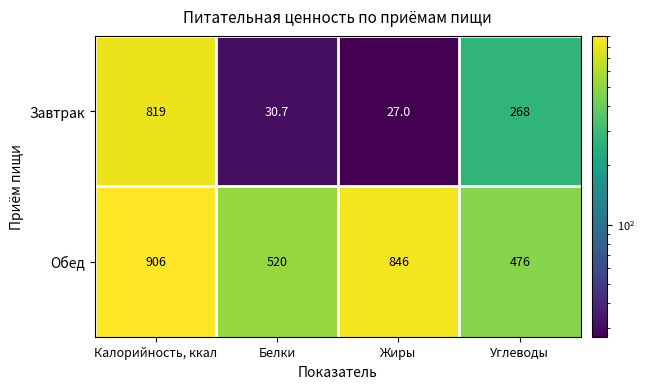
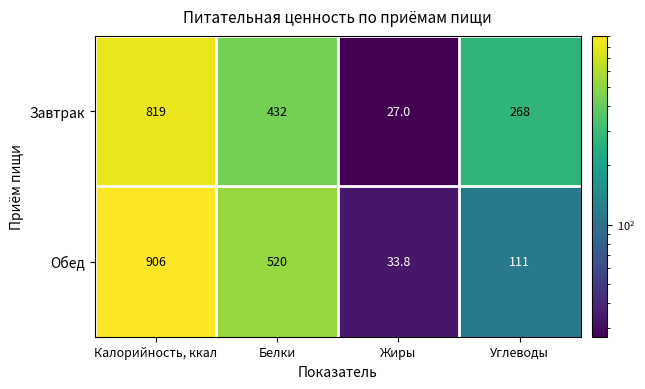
  {
    "Завтрак": {
      "Калорийность, ккал": 819,
-     "Белки": 30.7,
+     "Белки": 432,
      "Жиры": 27.0,
      "Углеводы": 268
    },
    "Обед": {
      "Калорийность, ккал": 906,
      "Белки": 520,
-     "Жиры": 846,
-     "Углеводы": 476
+     "Жиры": 33.8,
+     "Углеводы": 111
    }
  }
